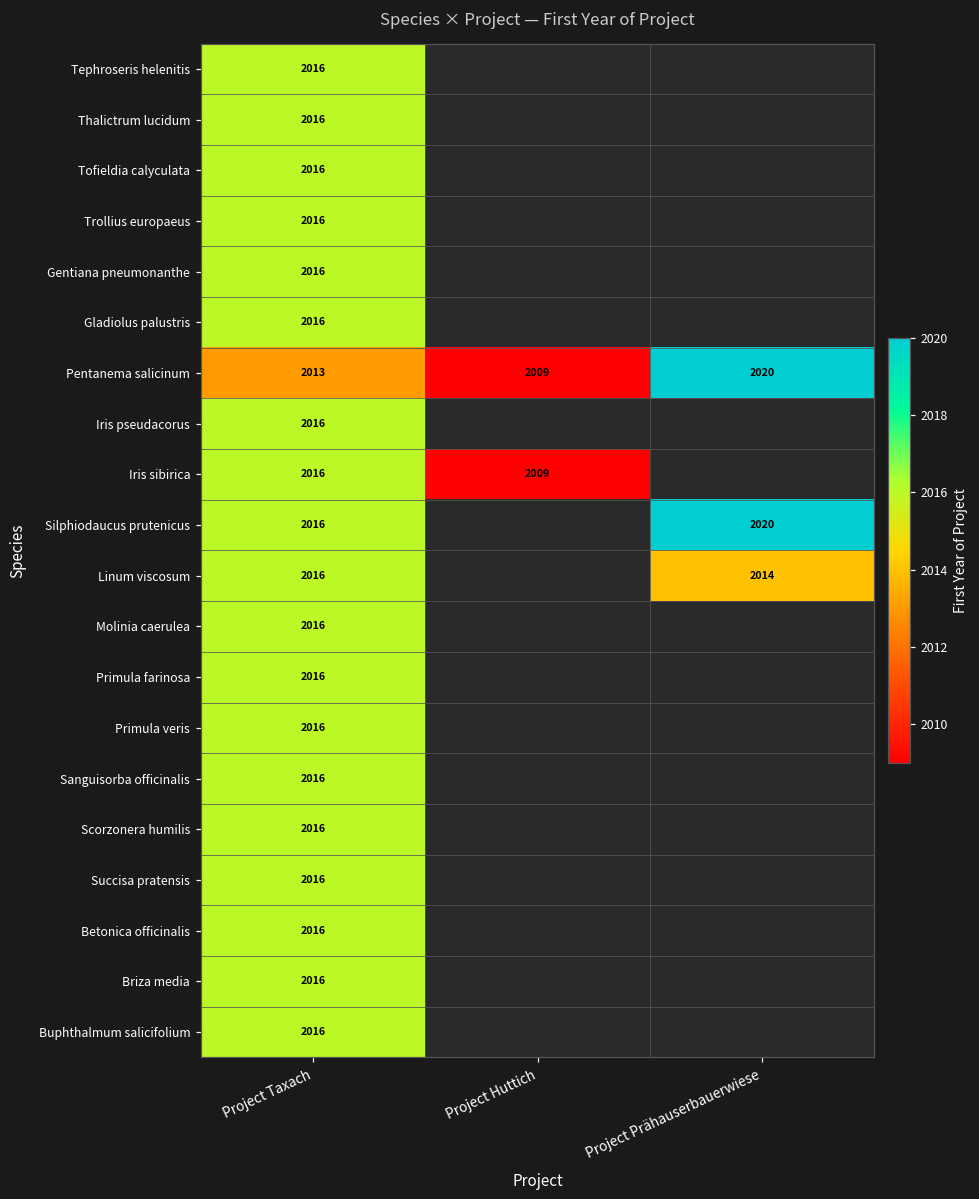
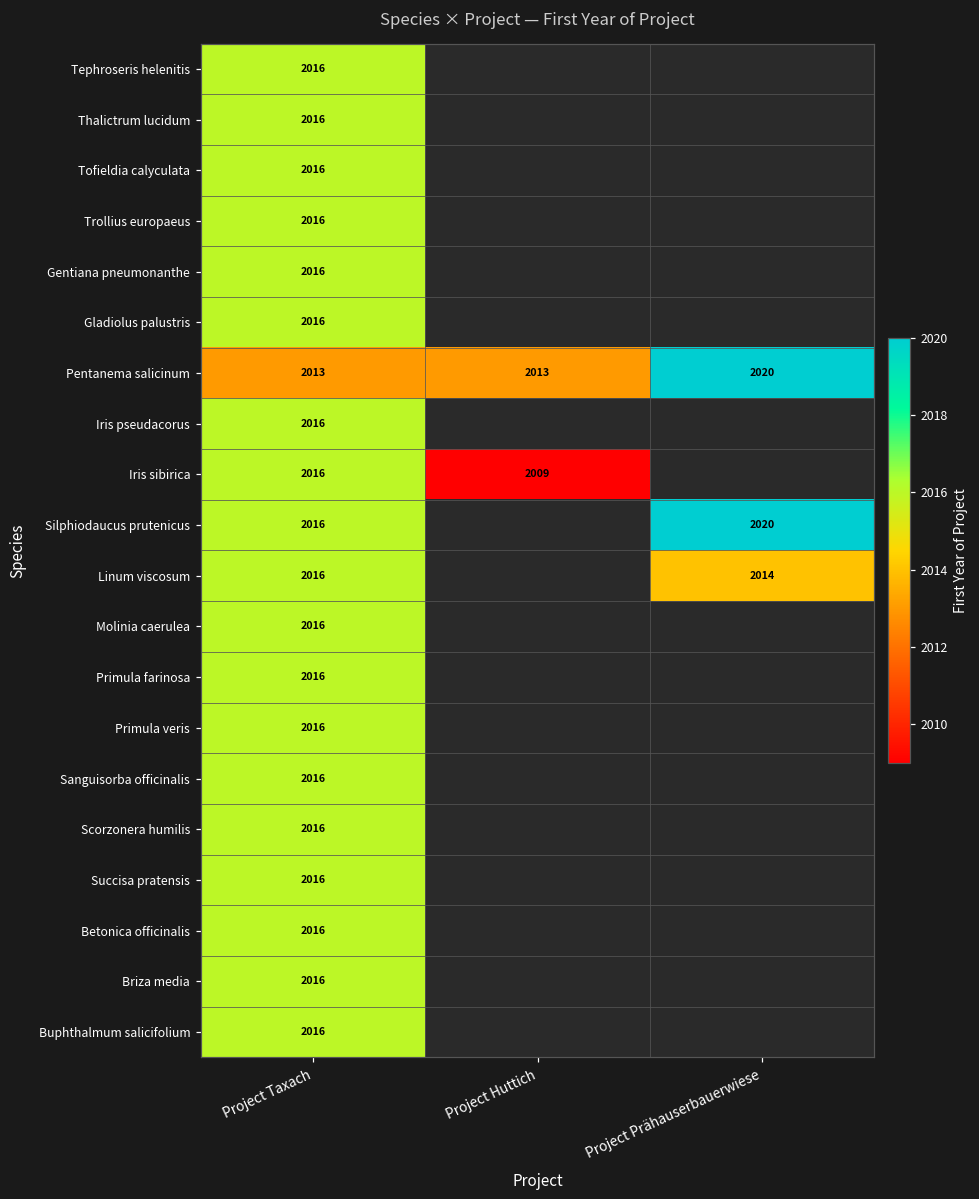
  {
    "Tephroseris helenitis": {
      "Project Taxach": 2016
    },
    "Thalictrum lucidum": {
      "Project Taxach": 2016
    },
    "Tofieldia calyculata": {
      "Project Taxach": 2016
    },
    "Trollius europaeus": {
      "Project Taxach": 2016
    },
    "Gentiana pneumonanthe": {
      "Project Taxach": 2016
    },
    "Gladiolus palustris": {
      "Project Taxach": 2016
    },
    "Pentanema salicinum": {
      "Project Taxach": 2013,
-     "Project Huttich": 2009,
+     "Project Huttich": 2013,
      "Project Prähauserbauerwiese": 2020
    },
    "Iris pseudacorus": {
      "Project Taxach": 2016
    },
    "Iris sibirica": {
      "Project Taxach": 2016,
      "Project Huttich": 2009
    },
    "Silphiodaucus prutenicus": {
      "Project Taxach": 2016,
      "Project Prähauserbauerwiese": 2020
    },
    "Linum viscosum": {
      "Project Taxach": 2016,
      "Project Prähauserbauerwiese": 2014
    },
    "Molinia caerulea": {
      "Project Taxach": 2016
    },
    "Primula farinosa": {
      "Project Taxach": 2016
    },
    "Primula veris": {
      "Project Taxach": 2016
    },
    "Sanguisorba officinalis": {
      "Project Taxach": 2016
    },
    "Scorzonera humilis": {
      "Project Taxach": 2016
    },
    "Succisa pratensis": {
      "Project Taxach": 2016
    },
    "Betonica officinalis": {
      "Project Taxach": 2016
    },
    "Briza media": {
      "Project Taxach": 2016
    },
    "Buphthalmum salicifolium": {
      "Project Taxach": 2016
    }
  }
